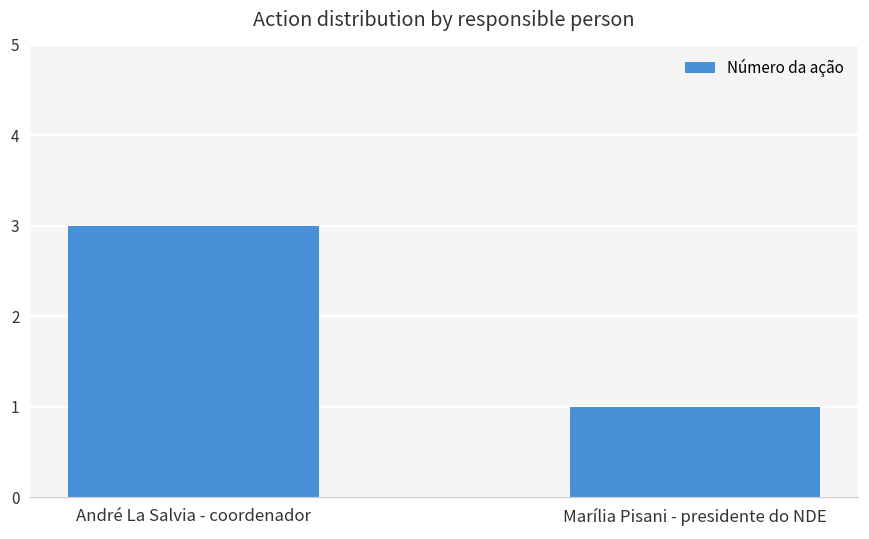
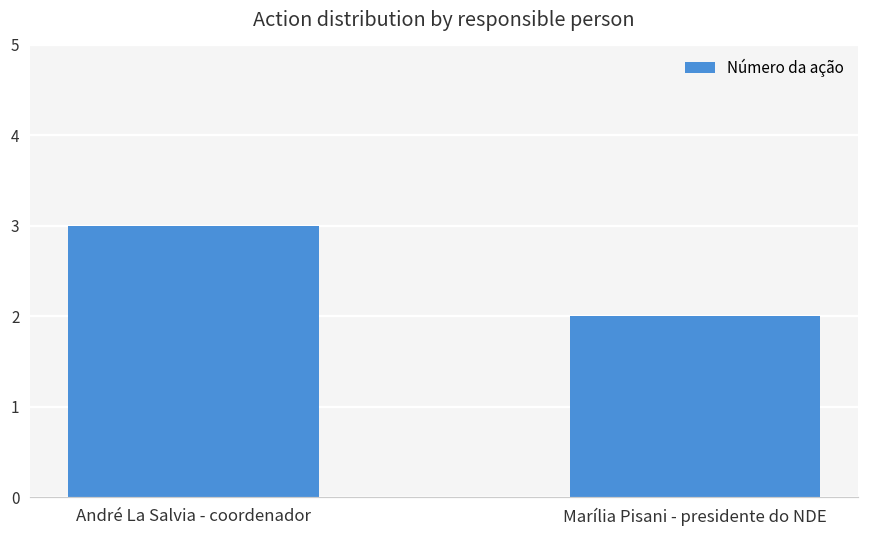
  {
    "André La Salvia - coordenador": 3,
-   "Marília Pisani - presidente do NDE": 1
+   "Marília Pisani - presidente do NDE": 2
  }
